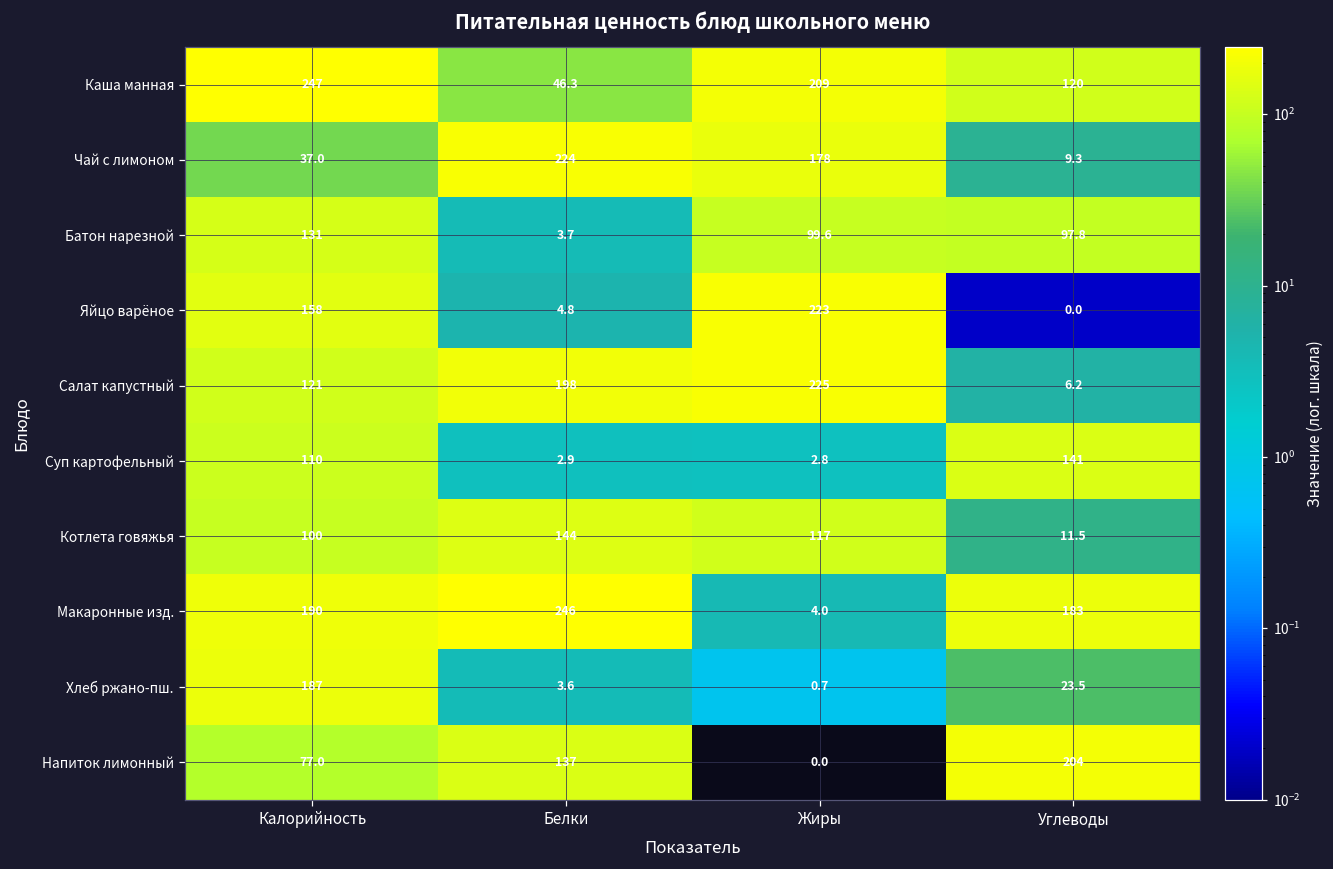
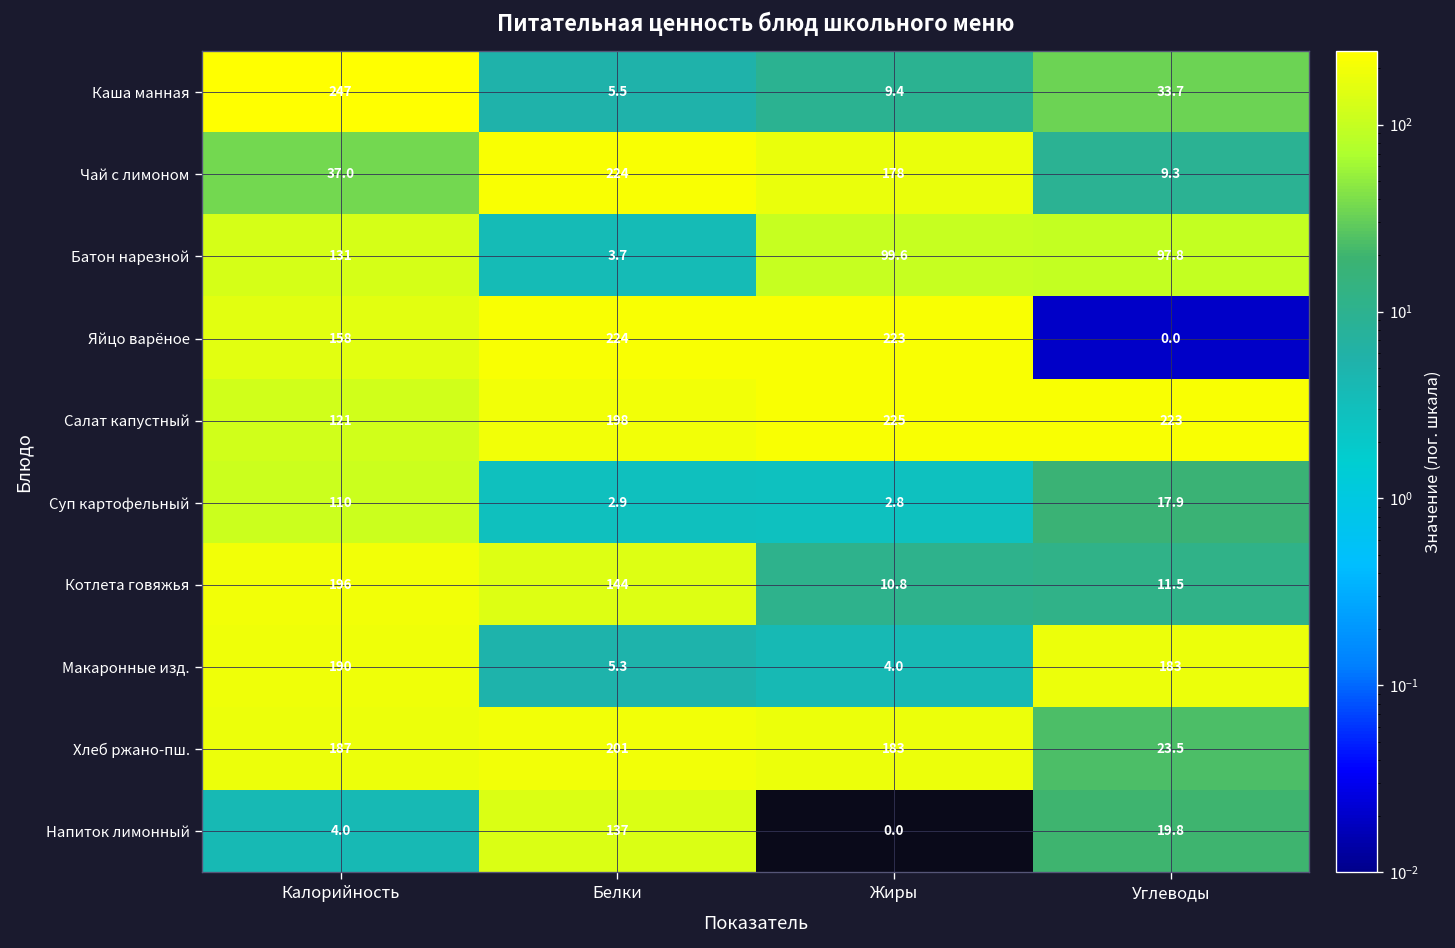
  {
    "Каша манная": {
-     "Белки": 46.3,
-     "Жиры": 209,
-     "Углеводы": 120
+     "Белки": 5.5,
+     "Жиры": 9.4,
+     "Углеводы": 33.7
    },
    "Яйцо варёное": {
-     "Белки": 4.8
+     "Белки": 224
    },
    "Салат капустный": {
-     "Углеводы": 6.2
+     "Углеводы": 223
    },
    "Суп картофельный": {
-     "Углеводы": 141
+     "Углеводы": 17.9
    },
    "Котлета говяжья": {
-     "Калорийность": 100,
-     "Жиры": 117
+     "Калорийность": 196,
+     "Жиры": 10.8
    },
    "Макаронные изд.": {
-     "Белки": 246
+     "Белки": 5.3
    },
    "Хлеб ржано-пш.": {
-     "Белки": 3.6,
-     "Жиры": 0.7
+     "Белки": 201,
+     "Жиры": 183
    },
    "Напиток лимонный": {
-     "Калорийность": 77.0,
-     "Углеводы": 204
+     "Калорийность": 4.0,
+     "Углеводы": 19.8
    }
  }
